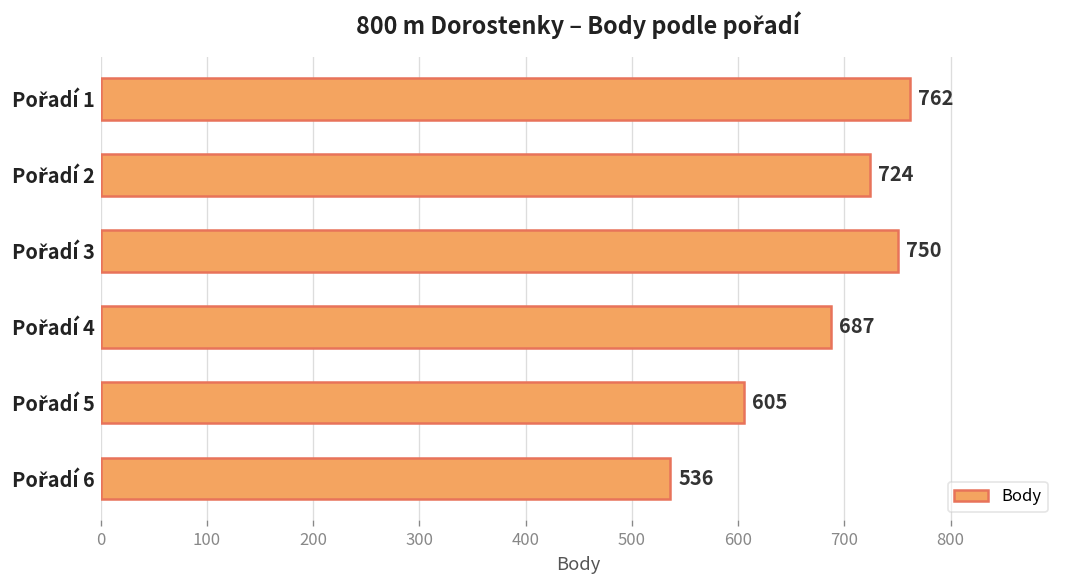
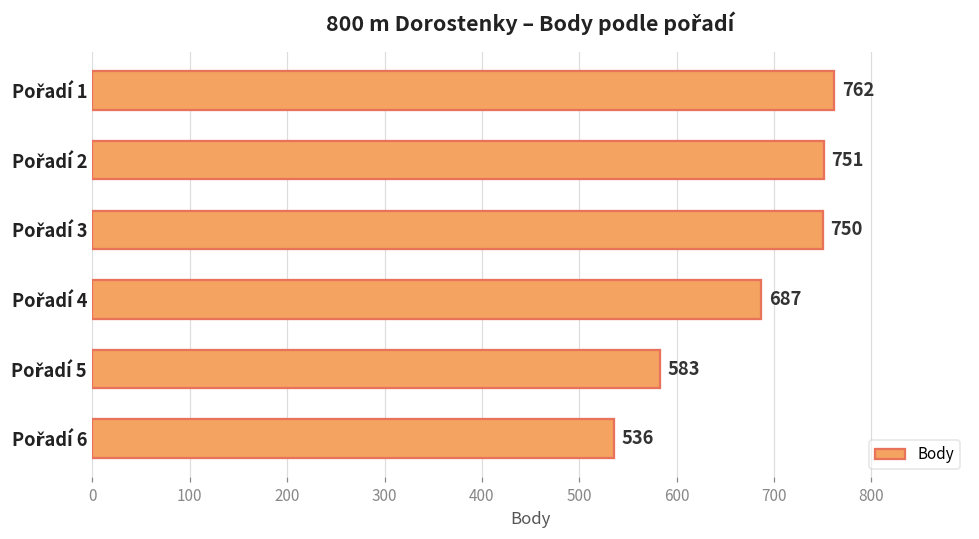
  {
    "Pořadí 1": 762,
-   "Pořadí 2": 724,
+   "Pořadí 2": 751,
    "Pořadí 3": 750,
    "Pořadí 4": 687,
-   "Pořadí 5": 605,
+   "Pořadí 5": 583,
    "Pořadí 6": 536
  }
